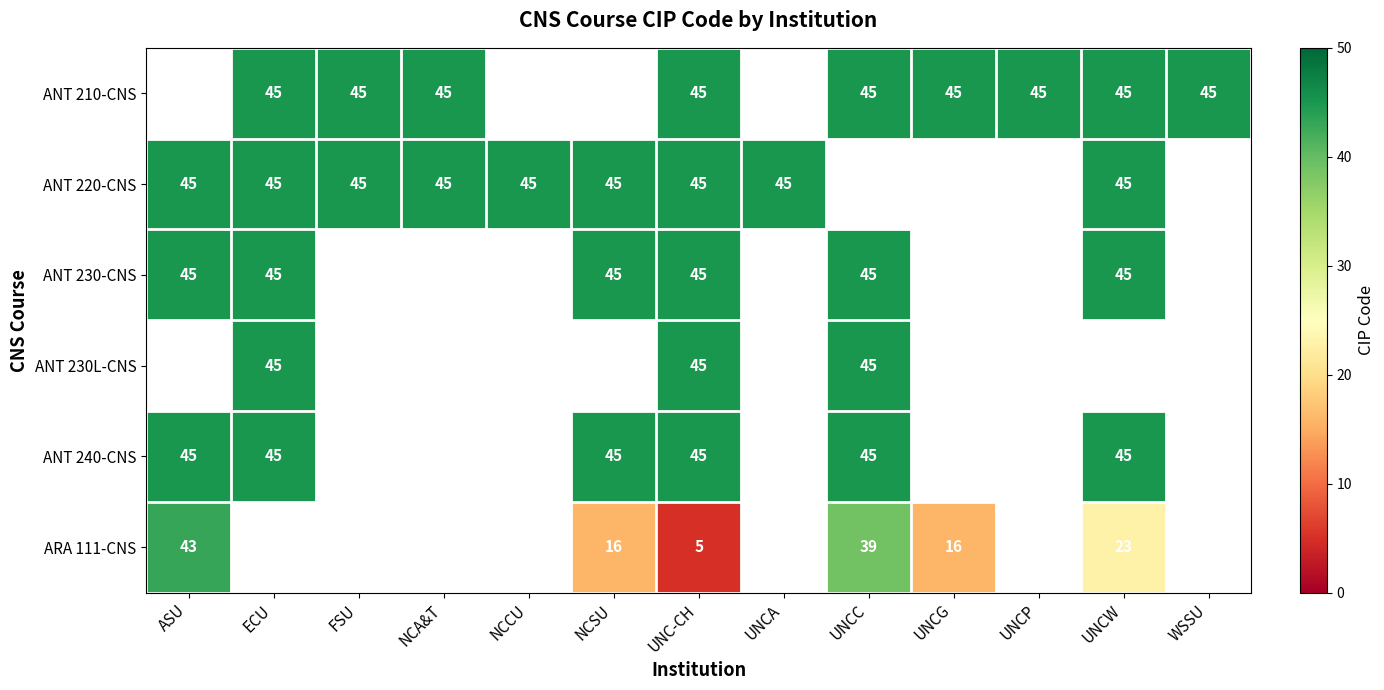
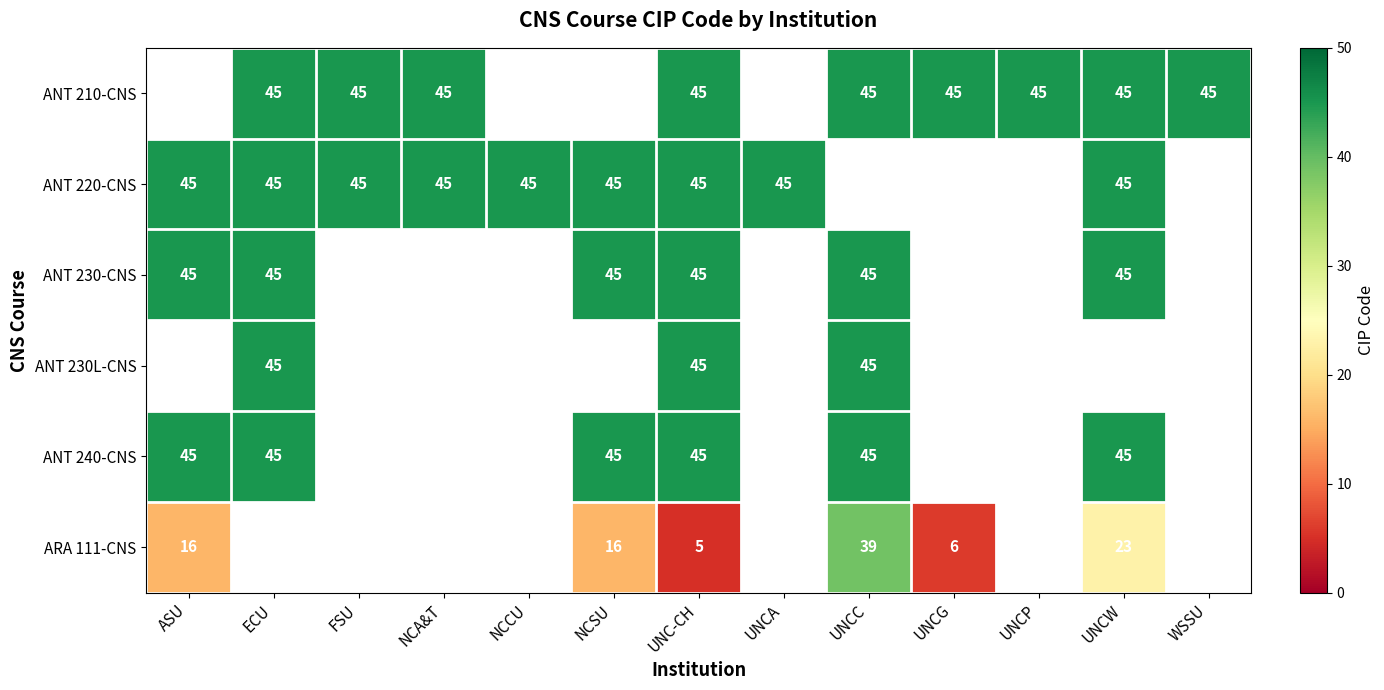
  {
    "ANT 210-CNS": {
      "ECU": 45,
      "FSU": 45,
      "NCA&T": 45,
      "UNC-CH": 45,
      "UNCC": 45,
      "UNCG": 45,
      "UNCP": 45,
      "UNCW": 45,
      "WSSU": 45
    },
    "ANT 220-CNS": {
      "ASU": 45,
      "ECU": 45,
      "FSU": 45,
      "NCA&T": 45,
      "NCCU": 45,
      "NCSU": 45,
      "UNC-CH": 45,
      "UNCA": 45,
      "UNCW": 45
    },
    "ANT 230-CNS": {
      "ASU": 45,
      "ECU": 45,
      "NCSU": 45,
      "UNC-CH": 45,
      "UNCC": 45,
      "UNCW": 45
    },
    "ANT 230L-CNS": {
      "ECU": 45,
      "UNC-CH": 45,
      "UNCC": 45
    },
    "ANT 240-CNS": {
      "ASU": 45,
      "ECU": 45,
      "NCSU": 45,
      "UNC-CH": 45,
      "UNCC": 45,
      "UNCW": 45
    },
    "ARA 111-CNS": {
-     "ASU": 43,
+     "ASU": 16,
      "NCSU": 16,
      "UNC-CH": 5,
      "UNCC": 39,
-     "UNCG": 16,
+     "UNCG": 6,
      "UNCW": 23
    }
  }
